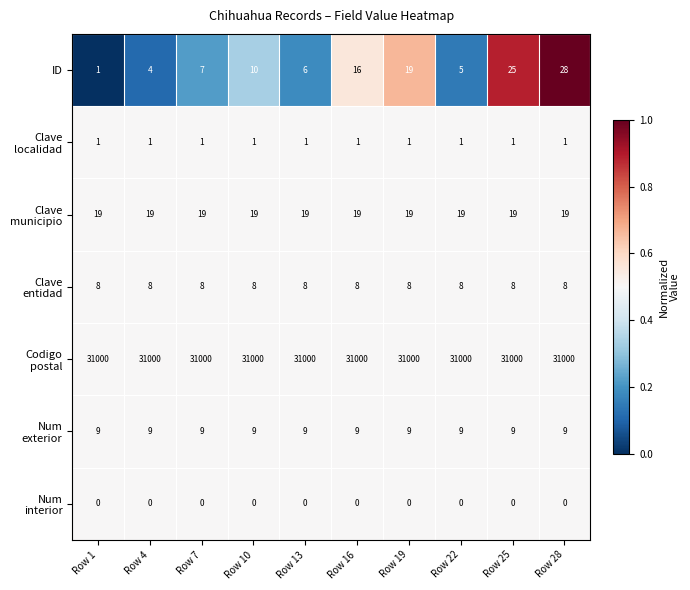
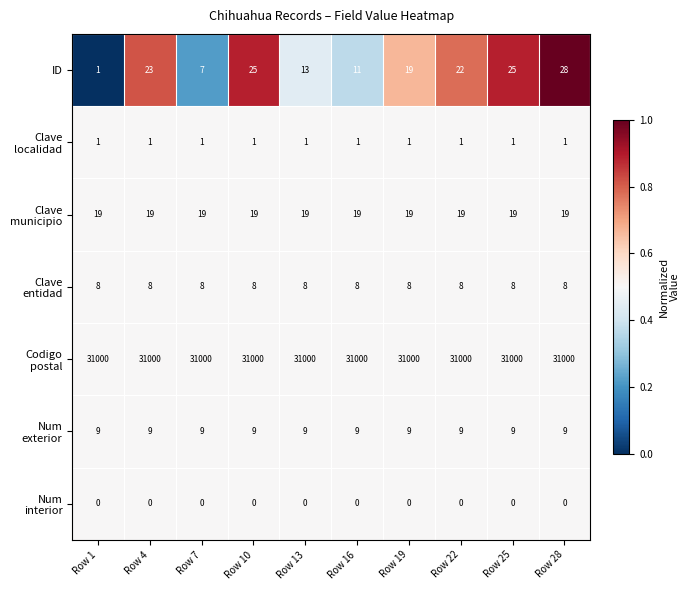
  {
    "ID": {
      "Row 1": 1,
-     "Row 4": 4,
+     "Row 4": 23,
      "Row 7": 7,
-     "Row 10": 10,
-     "Row 13": 6,
-     "Row 16": 16,
+     "Row 10": 25,
+     "Row 13": 13,
+     "Row 16": 11,
      "Row 19": 19,
-     "Row 22": 5,
+     "Row 22": 22,
      "Row 25": 25,
      "Row 28": 28
    },
    "Clave localidad": {
      "Row 1": 1,
      "Row 4": 1,
      "Row 7": 1,
      "Row 10": 1,
      "Row 13": 1,
      "Row 16": 1,
      "Row 19": 1,
      "Row 22": 1,
      "Row 25": 1,
      "Row 28": 1
    },
    "Clave municipio": {
      "Row 1": 19,
      "Row 4": 19,
      "Row 7": 19,
      "Row 10": 19,
      "Row 13": 19,
      "Row 16": 19,
      "Row 19": 19,
      "Row 22": 19,
      "Row 25": 19,
      "Row 28": 19
    },
    "Clave entidad": {
      "Row 1": 8,
      "Row 4": 8,
      "Row 7": 8,
      "Row 10": 8,
      "Row 13": 8,
      "Row 16": 8,
      "Row 19": 8,
      "Row 22": 8,
      "Row 25": 8,
      "Row 28": 8
    },
    "Codigo postal": {
      "Row 1": 31000,
      "Row 4": 31000,
      "Row 7": 31000,
      "Row 10": 31000,
      "Row 13": 31000,
      "Row 16": 31000,
      "Row 19": 31000,
      "Row 22": 31000,
      "Row 25": 31000,
      "Row 28": 31000
    },
    "Num exterior": {
      "Row 1": 9,
      "Row 4": 9,
      "Row 7": 9,
      "Row 10": 9,
      "Row 13": 9,
      "Row 16": 9,
      "Row 19": 9,
      "Row 22": 9,
      "Row 25": 9,
      "Row 28": 9
    },
    "Num interior": {
      "Row 1": 0,
      "Row 4": 0,
      "Row 7": 0,
      "Row 10": 0,
      "Row 13": 0,
      "Row 16": 0,
      "Row 19": 0,
      "Row 22": 0,
      "Row 25": 0,
      "Row 28": 0
    }
  }
